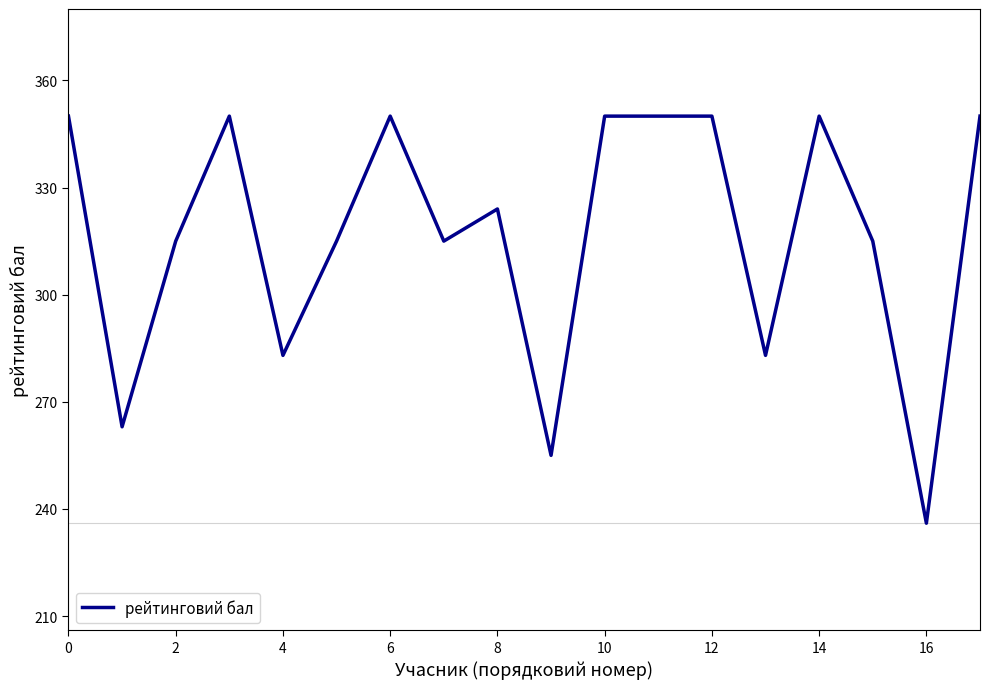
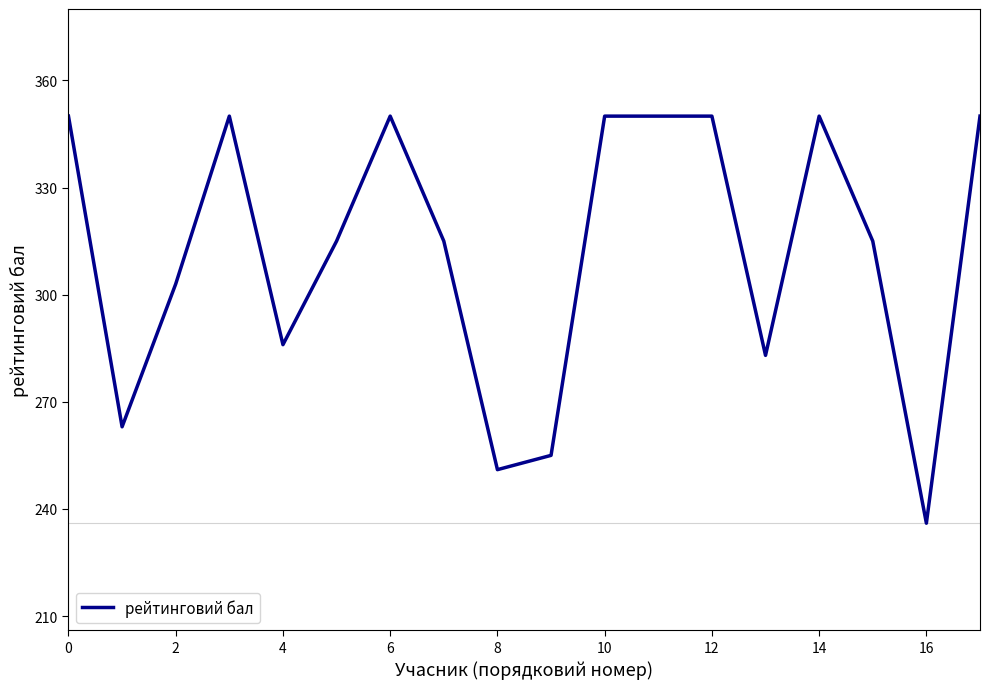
  {
    "0": 350,
-   "2": 315,
-   "4": 283,
+   "2": 303,
+   "4": 286,
    "6": 350,
-   "8": 324,
+   "8": 251,
    "10": 350,
    "12": 350,
    "14": 350,
    "16": 236
  }
